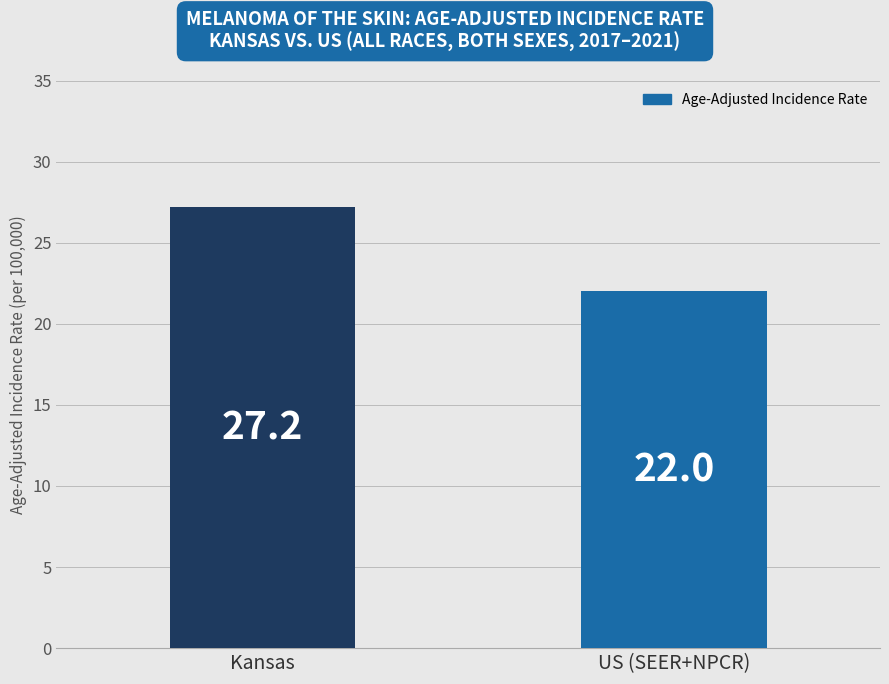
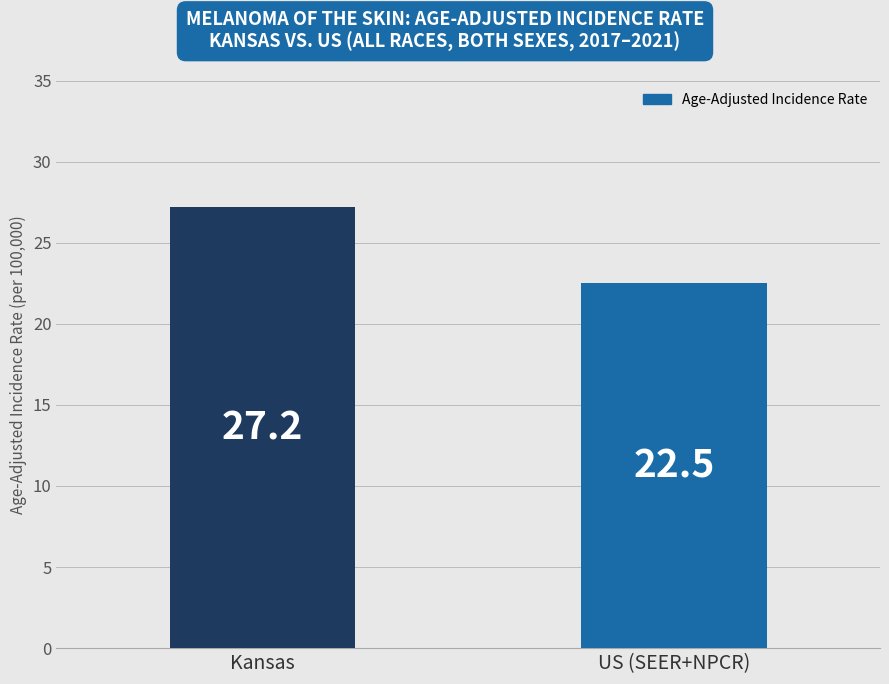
  {
    "Kansas": 27.2,
-   "US (SEER+NPCR)": 22.0
+   "US (SEER+NPCR)": 22.5
  }
